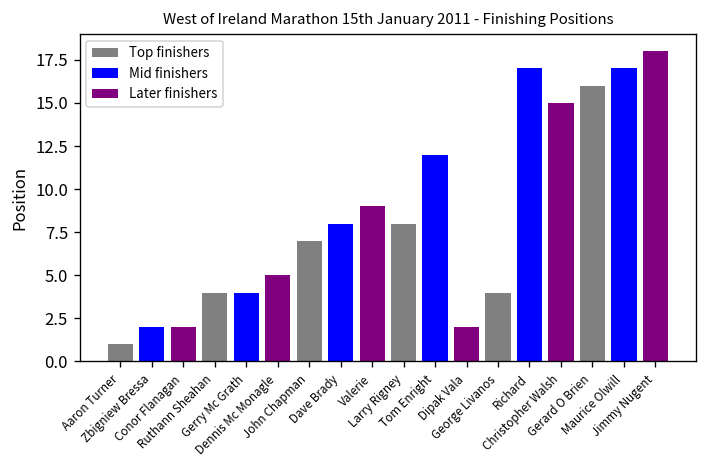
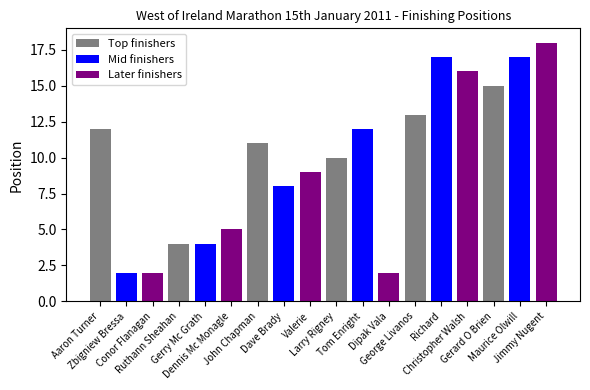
  {
-   "Aaron Turner": 1,
+   "Aaron Turner": 12,
    "Zbigniew Bressa": 2,
    "Conor Flanagan": 2,
    "Ruthann Sheahan": 4,
    "Gerry Mc Grath": 4,
    "Dennis Mc Monagle": 5,
-   "John Chapman": 7,
+   "John Chapman": 11,
    "Dave Brady": 8,
    "Valerie": 9,
-   "Larry Rigney": 8,
+   "Larry Rigney": 10,
    "Tom Enright": 12,
    "Dipak Vala": 2,
-   "George Livanos": 4,
+   "George Livanos": 13,
    "Richard": 17,
-   "Christopher Walsh": 15,
-   "Gerard O Brien": 16,
+   "Christopher Walsh": 16,
+   "Gerard O Brien": 15,
    "Maurice Olwill": 17,
    "Jimmy Nugent": 18
  }
